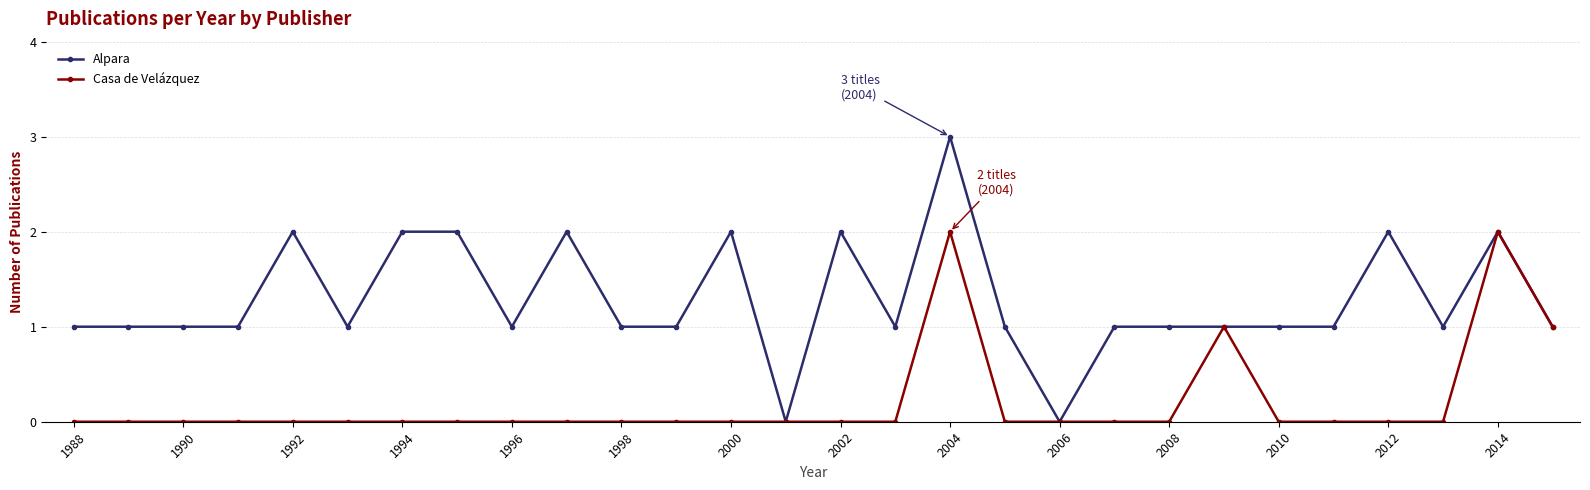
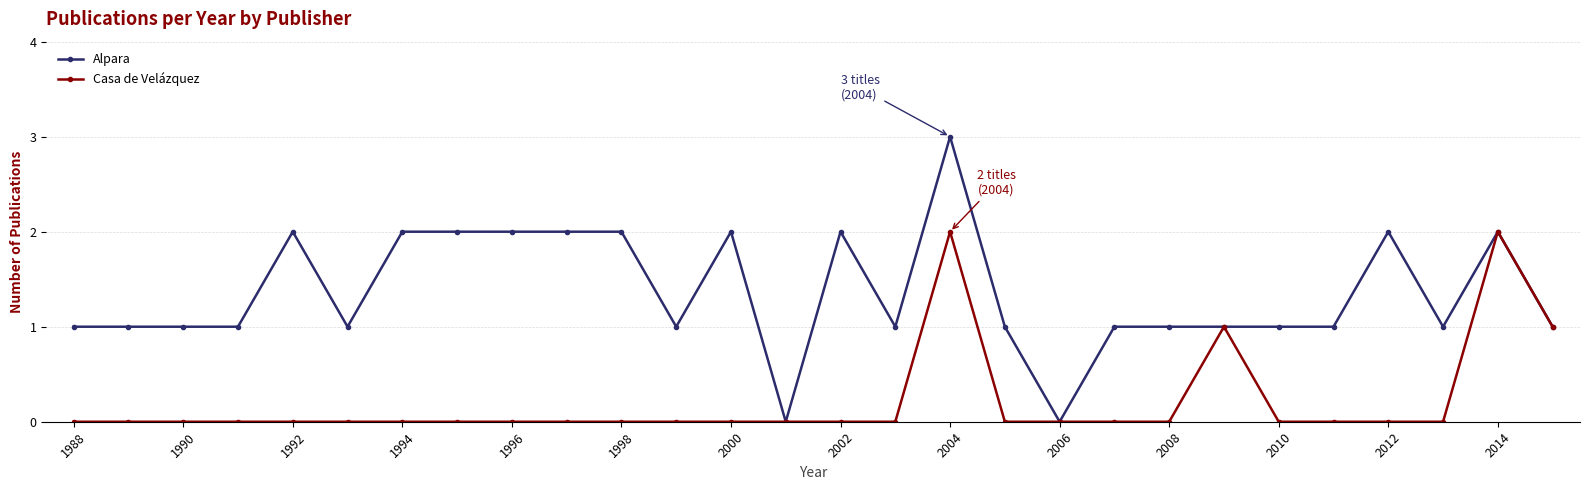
  {
    "Alpara": {
      "1988": 1,
      "1990": 1,
      "1992": 2,
      "1994": 2,
-     "1996": 1,
-     "1998": 1,
+     "1996": 2,
+     "1998": 2,
      "2000": 2,
      "2002": 2,
      "2008": 1,
      "2010": 1,
      "2012": 2
    },
    "Casa de Velázquez": {
      "2004": 2
    }
  }
